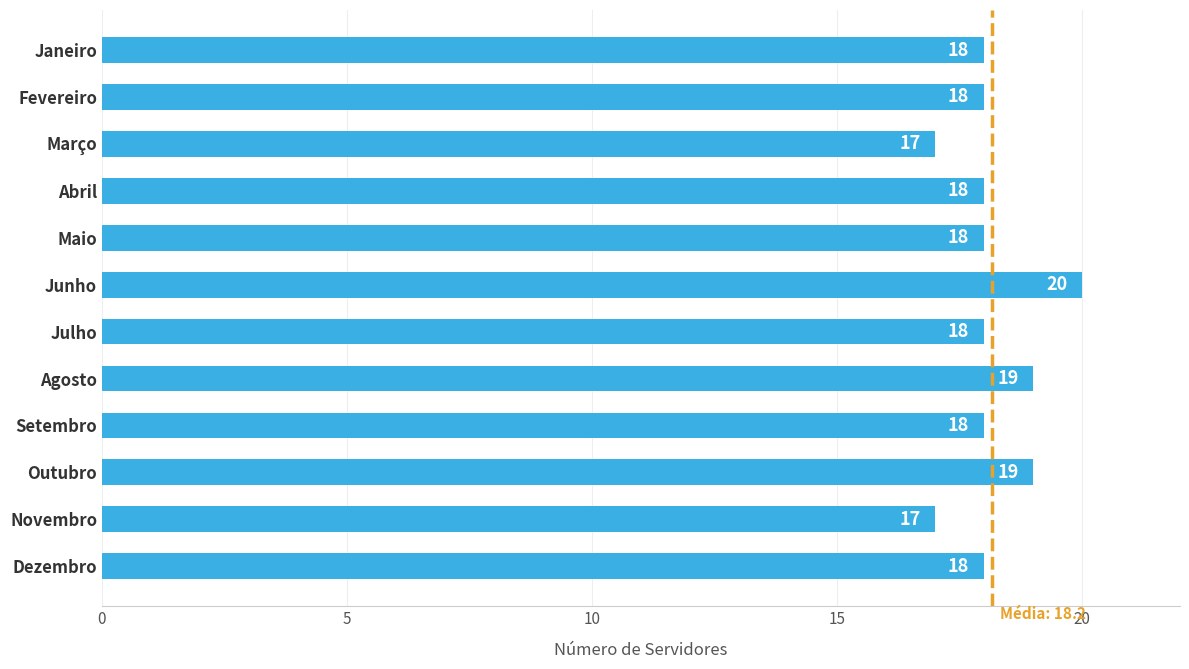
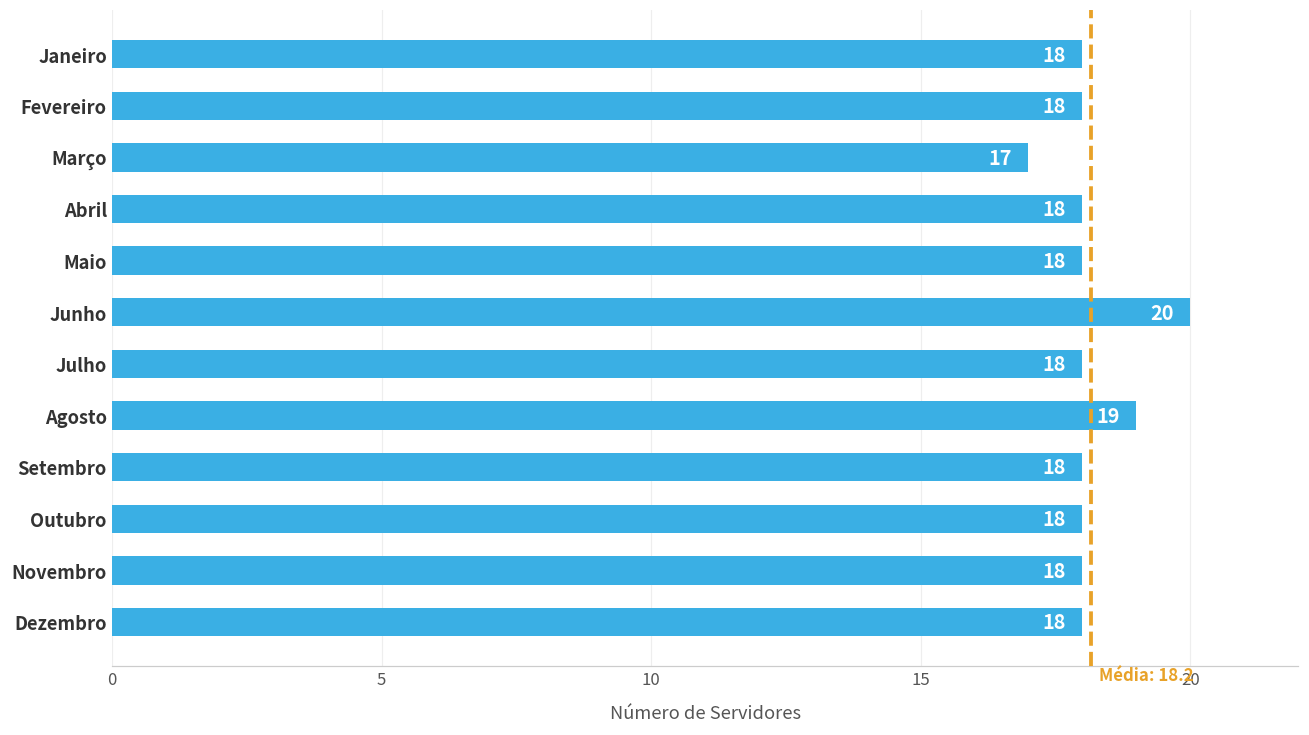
  {
    "Janeiro": 18,
    "Fevereiro": 18,
    "Março": 17,
    "Abril": 18,
    "Maio": 18,
    "Junho": 20,
    "Julho": 18,
    "Agosto": 19,
    "Setembro": 18,
-   "Outubro": 19,
-   "Novembro": 17,
+   "Outubro": 18,
+   "Novembro": 18,
    "Dezembro": 18
  }
